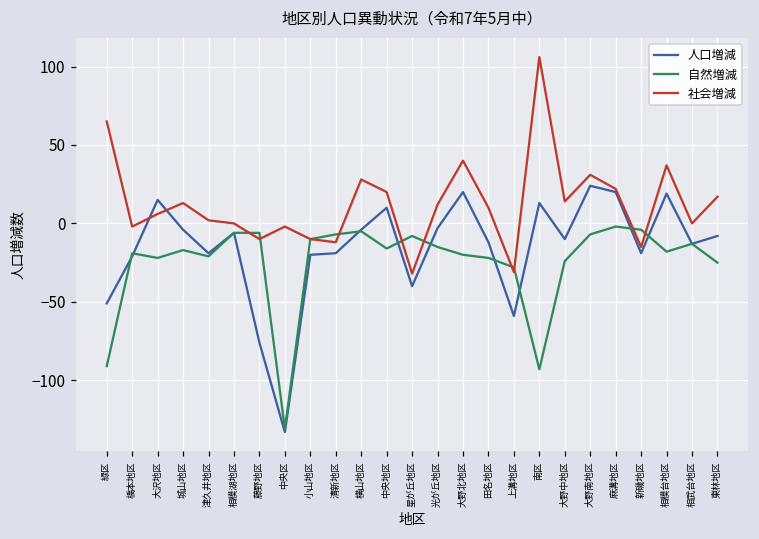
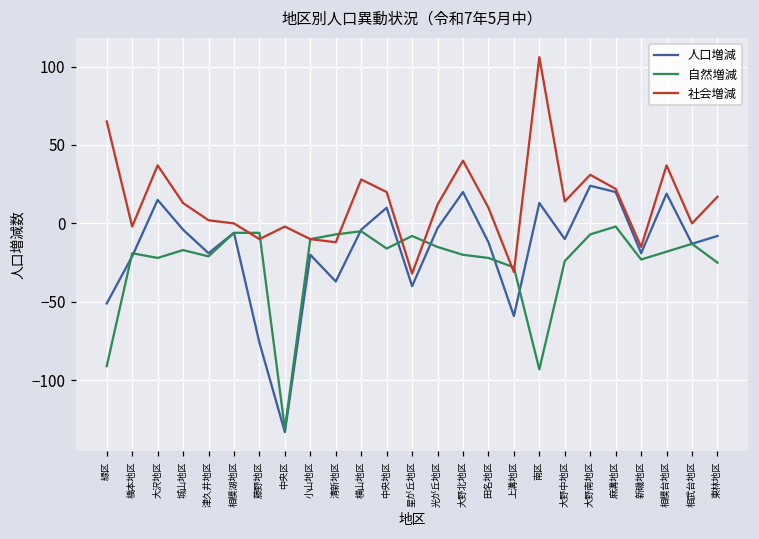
  {
    "人口増減": {
      "緑区": -51,
      "橋本地区": -21,
      "大沢地区": 15,
      "城山地区": -4,
      "津久井地区": -19,
      "藤野地区": -76,
      "中央区": -133,
      "小山地区": -20,
-     "清新地区": -19,
+     "清新地区": -37,
      "中央地区": 10,
      "星が丘地区": -40,
      "光が丘地区": -3,
      "大野北地区": 20,
      "田名地区": -12,
      "上溝地区": -59,
      "南区": 13,
      "大野中地区": -10,
      "大野南地区": 24,
      "麻溝地区": 20,
      "新磯地区": -19,
      "相模台地区": 19,
      "東林地区": -8
    },
    "自然増減": {
      "緑区": -91,
      "橋本地区": -19,
      "大沢地区": -22,
      "城山地区": -17,
      "津久井地区": -21,
      "藤野地区": -6,
      "中央区": -131,
      "清新地区": -7,
      "中央地区": -16,
      "星が丘地区": -8,
      "光が丘地区": -15,
      "大野北地区": -20,
      "田名地区": -22,
      "上溝地区": -28,
      "南区": -93,
      "大野中地区": -24,
      "大野南地区": -7,
      "麻溝地区": -2,
-     "新磯地区": -4,
+     "新磯地区": -23,
      "相模台地区": -18,
      "東林地区": -25
    },
    "社会増減": {
      "緑区": 65,
      "橋本地区": -2,
-     "大沢地区": 6,
+     "大沢地区": 37,
      "城山地区": 13,
      "津久井地区": 2,
      "相模湖地区": 0,
      "藤野地区": -10,
      "中央区": -2,
      "清新地区": -12,
      "横山地区": 28,
      "中央地区": 20,
      "星が丘地区": -32,
      "光が丘地区": 12,
      "大野北地区": 40,
      "田名地区": 10,
      "上溝地区": -31,
      "南区": 106,
      "大野中地区": 14,
      "大野南地区": 31,
      "麻溝地区": 22,
      "新磯地区": -15,
      "相模台地区": 37,
      "相武台地区": 0,
      "東林地区": 17
    }
  }
